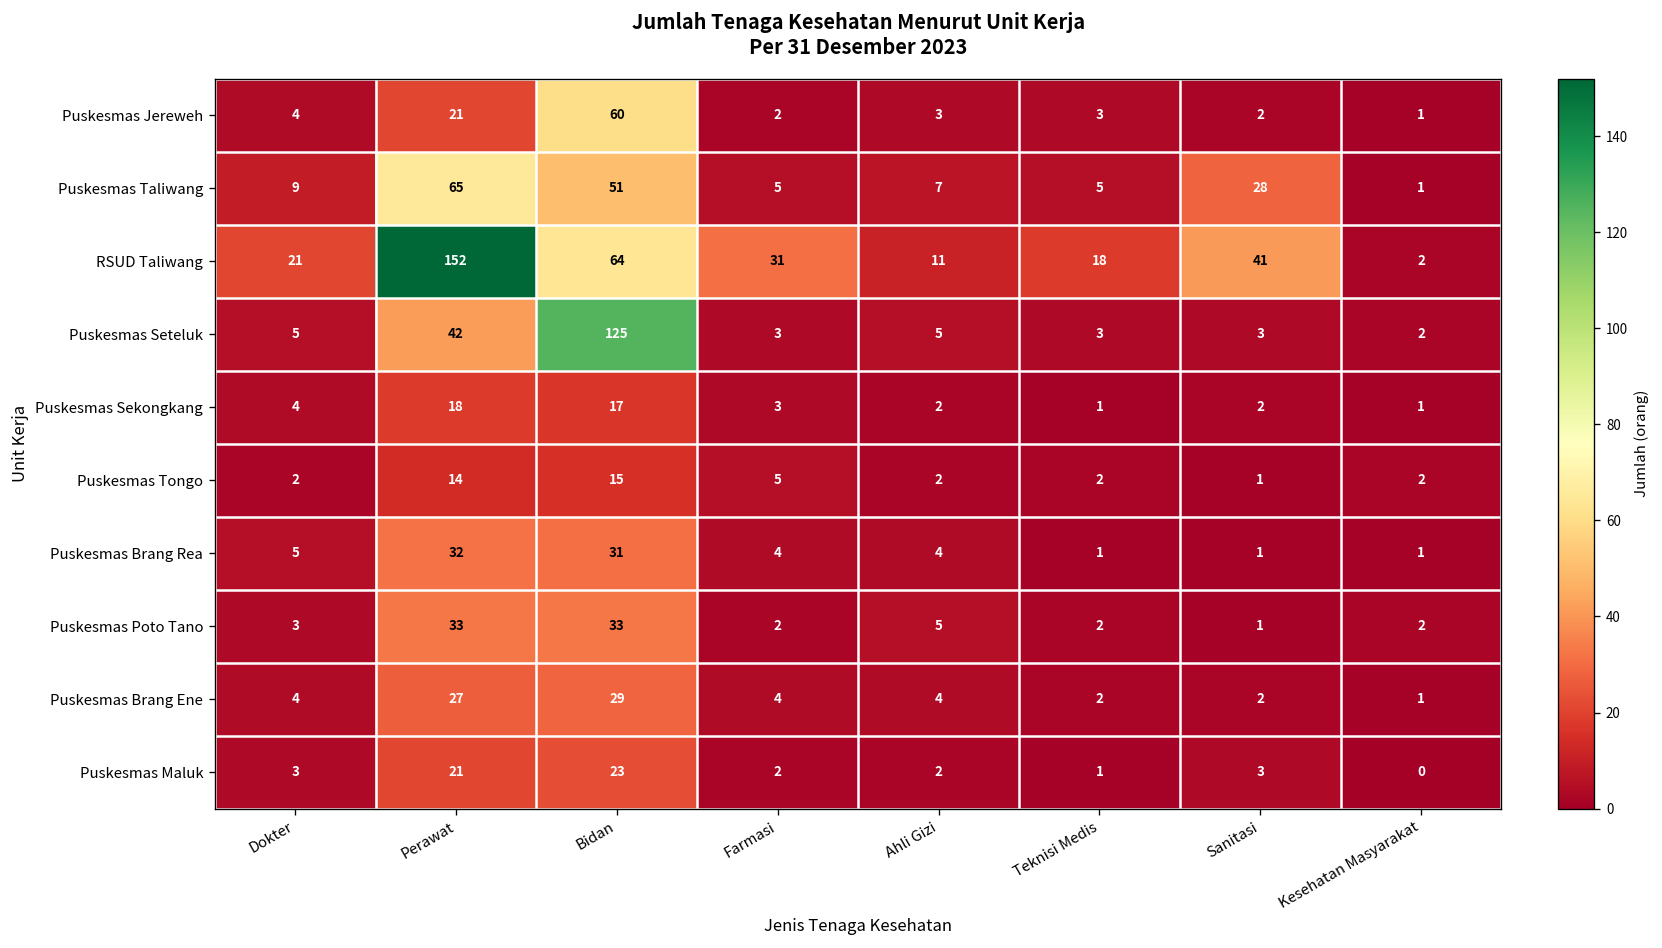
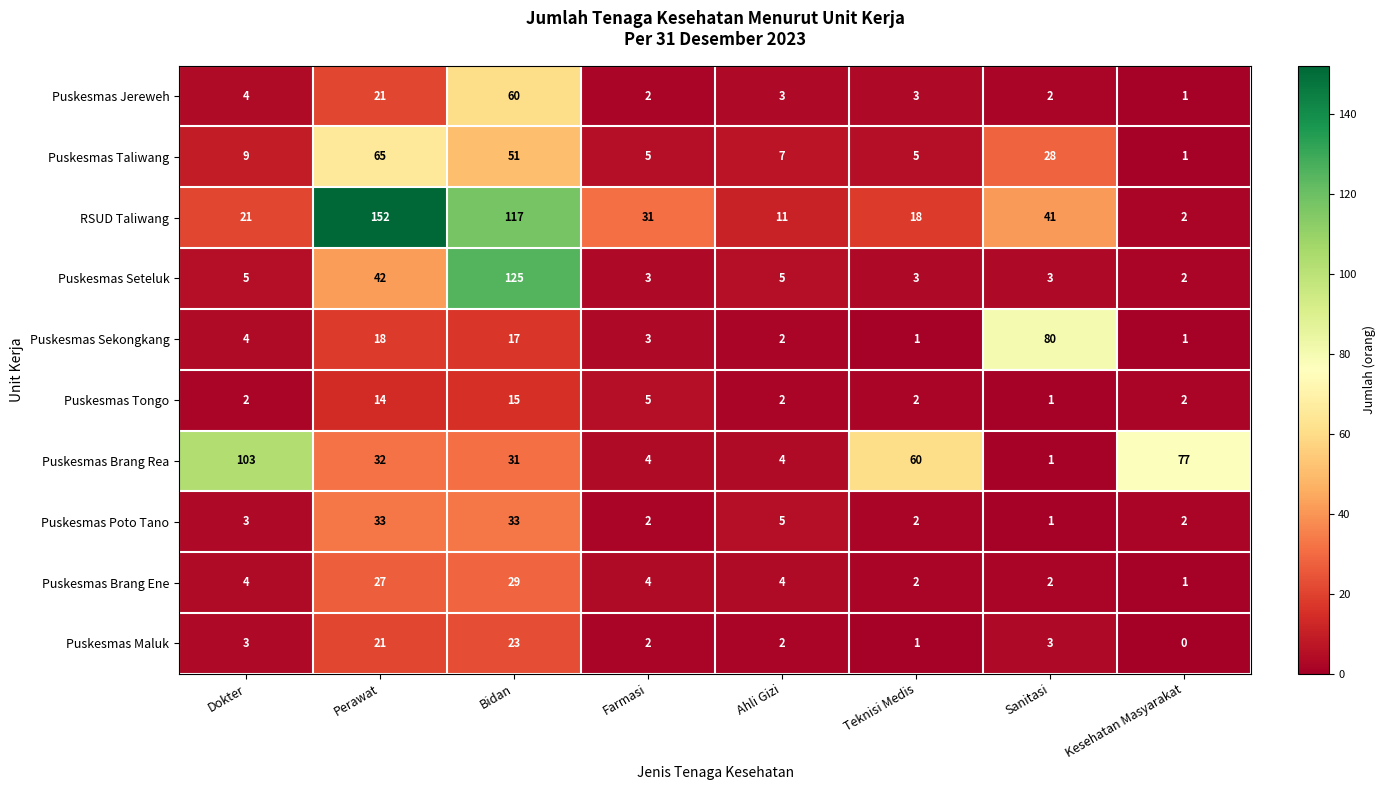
  {
    "Puskesmas Jereweh": {
      "Dokter": 4,
      "Perawat": 21,
      "Bidan": 60,
      "Farmasi": 2,
      "Ahli Gizi": 3,
      "Teknisi Medis": 3,
      "Sanitasi": 2,
      "Kesehatan Masyarakat": 1
    },
    "Puskesmas Taliwang": {
      "Dokter": 9,
      "Perawat": 65,
      "Bidan": 51,
      "Farmasi": 5,
      "Ahli Gizi": 7,
      "Teknisi Medis": 5,
      "Sanitasi": 28,
      "Kesehatan Masyarakat": 1
    },
    "RSUD Taliwang": {
      "Dokter": 21,
      "Perawat": 152,
-     "Bidan": 64,
+     "Bidan": 117,
      "Farmasi": 31,
      "Ahli Gizi": 11,
      "Teknisi Medis": 18,
      "Sanitasi": 41,
      "Kesehatan Masyarakat": 2
    },
    "Puskesmas Seteluk": {
      "Dokter": 5,
      "Perawat": 42,
      "Bidan": 125,
      "Farmasi": 3,
      "Ahli Gizi": 5,
      "Teknisi Medis": 3,
      "Sanitasi": 3,
      "Kesehatan Masyarakat": 2
    },
    "Puskesmas Sekongkang": {
      "Dokter": 4,
      "Perawat": 18,
      "Bidan": 17,
      "Farmasi": 3,
      "Ahli Gizi": 2,
      "Teknisi Medis": 1,
-     "Sanitasi": 2,
+     "Sanitasi": 80,
      "Kesehatan Masyarakat": 1
    },
    "Puskesmas Tongo": {
      "Dokter": 2,
      "Perawat": 14,
      "Bidan": 15,
      "Farmasi": 5,
      "Ahli Gizi": 2,
      "Teknisi Medis": 2,
      "Sanitasi": 1,
      "Kesehatan Masyarakat": 2
    },
    "Puskesmas Brang Rea": {
-     "Dokter": 5,
+     "Dokter": 103,
      "Perawat": 32,
      "Bidan": 31,
      "Farmasi": 4,
      "Ahli Gizi": 4,
-     "Teknisi Medis": 1,
+     "Teknisi Medis": 60,
      "Sanitasi": 1,
-     "Kesehatan Masyarakat": 1
+     "Kesehatan Masyarakat": 77
    },
    "Puskesmas Poto Tano": {
      "Dokter": 3,
      "Perawat": 33,
      "Bidan": 33,
      "Farmasi": 2,
      "Ahli Gizi": 5,
      "Teknisi Medis": 2,
      "Sanitasi": 1,
      "Kesehatan Masyarakat": 2
    },
    "Puskesmas Brang Ene": {
      "Dokter": 4,
      "Perawat": 27,
      "Bidan": 29,
      "Farmasi": 4,
      "Ahli Gizi": 4,
      "Teknisi Medis": 2,
      "Sanitasi": 2,
      "Kesehatan Masyarakat": 1
    },
    "Puskesmas Maluk": {
      "Dokter": 3,
      "Perawat": 21,
      "Bidan": 23,
      "Farmasi": 2,
      "Ahli Gizi": 2,
      "Teknisi Medis": 1,
      "Sanitasi": 3,
      "Kesehatan Masyarakat": 0
    }
  }
